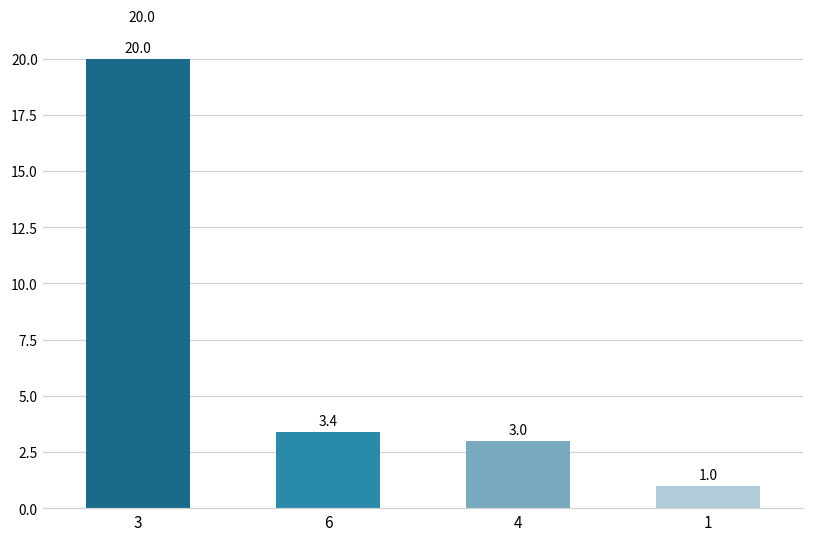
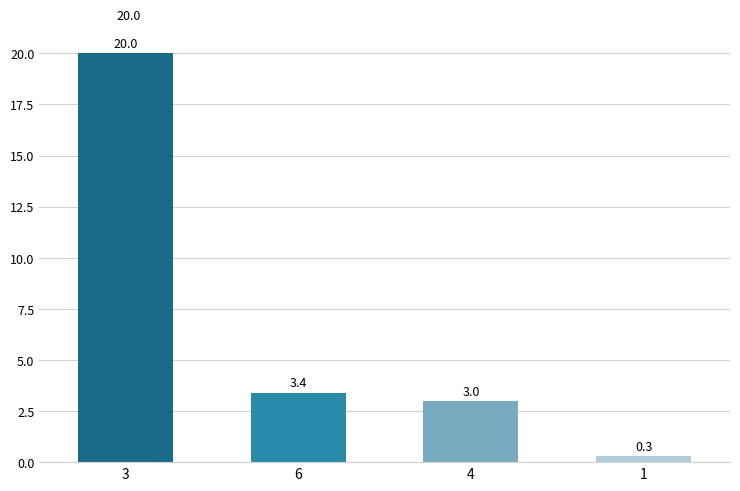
  {
    "3": 20.0,
    "6": 3.4,
    "4": 3.0,
-   "1": 1.0
+   "1": 0.3
  }
